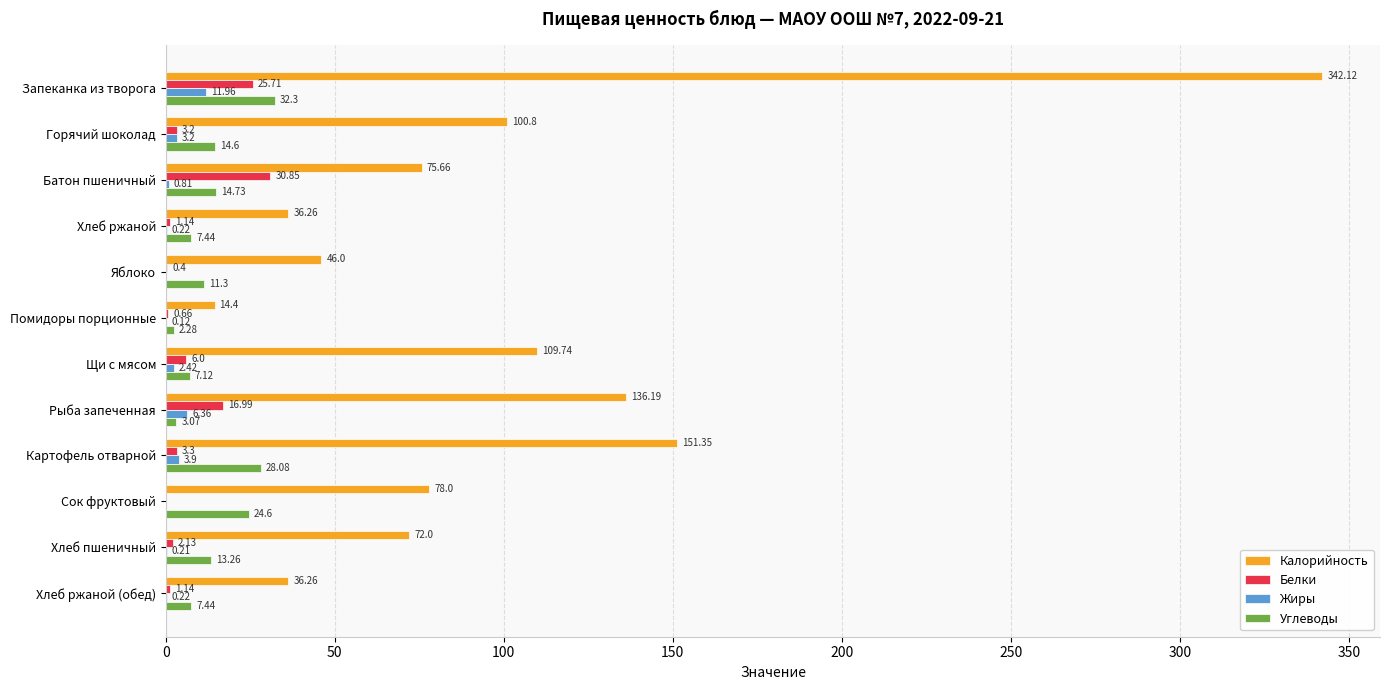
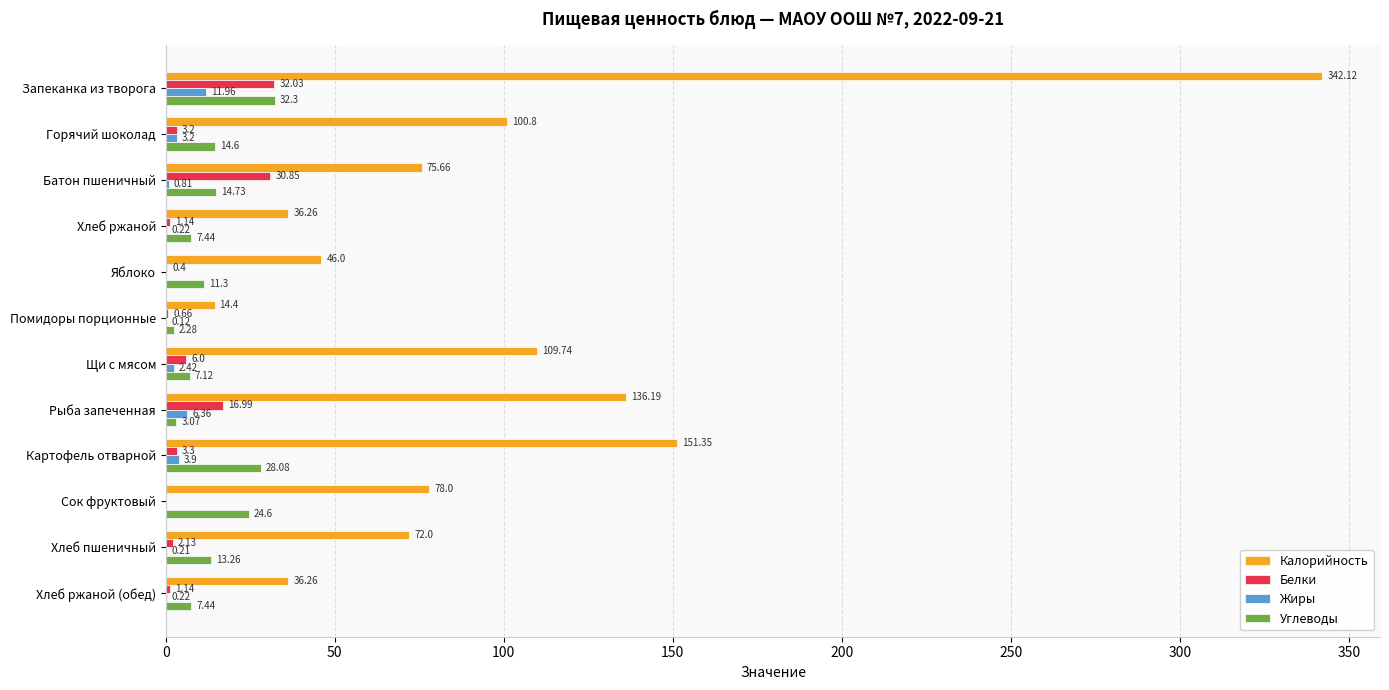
  {
    "Калорийность": {
      "Запеканка из творога": 342.12,
      "Горячий шоколад": 100.8,
      "Батон пшеничный": 75.66,
      "Хлеб ржаной": 36.26,
      "Яблоко": 46.0,
      "Помидоры порционные": 14.4,
      "Щи с мясом": 109.74,
      "Рыба запеченная": 136.19,
      "Картофель отварной": 151.35,
      "Сок фруктовый": 78.0,
      "Хлеб пшеничный": 72.0,
      "Хлеб ржаной (обед)": 36.26
    },
    "Белки": {
-     "Запеканка из творога": 25.71,
+     "Запеканка из творога": 32.03,
      "Батон пшеничный": 30.85,
      "Хлеб ржаной": 1.14,
      "Яблоко": 0.4,
      "Щи с мясом": 6.0,
      "Рыба запеченная": 16.99,
      "Хлеб пшеничный": 2.13,
      "Хлеб ржаной (обед)": 1.14
    },
    "Жиры": {
      "Запеканка из творога": 11.96,
      "Батон пшеничный": 0.81,
      "Хлеб ржаной": 0.22,
      "Щи с мясом": 2.42,
      "Рыба запеченная": 6.36,
      "Хлеб пшеничный": 0.21,
      "Хлеб ржаной (обед)": 0.22
    },
    "Углеводы": {
      "Запеканка из творога": 32.3,
      "Горячий шоколад": 14.6,
      "Батон пшеничный": 14.73,
      "Хлеб ржаной": 7.44,
      "Яблоко": 11.3,
      "Помидоры порционные": 2.28,
      "Щи с мясом": 7.12,
      "Рыба запеченная": 3.07,
      "Картофель отварной": 28.08,
      "Сок фруктовый": 24.6,
      "Хлеб пшеничный": 13.26,
      "Хлеб ржаной (обед)": 7.44
    }
  }
